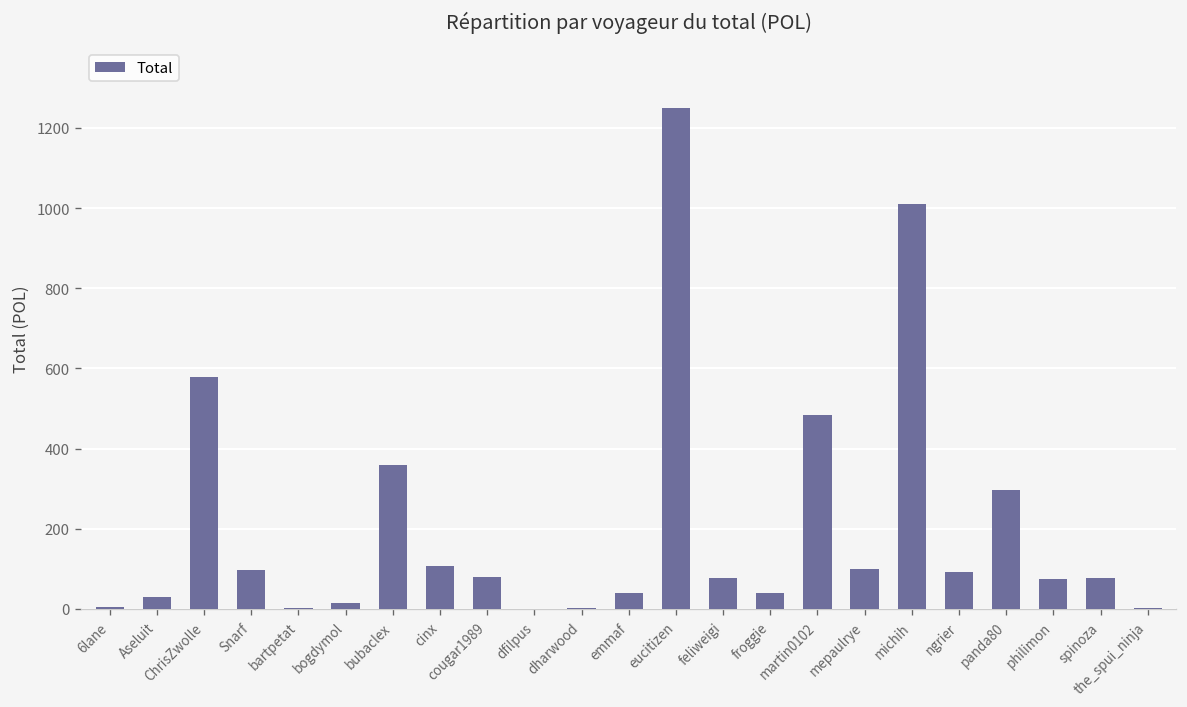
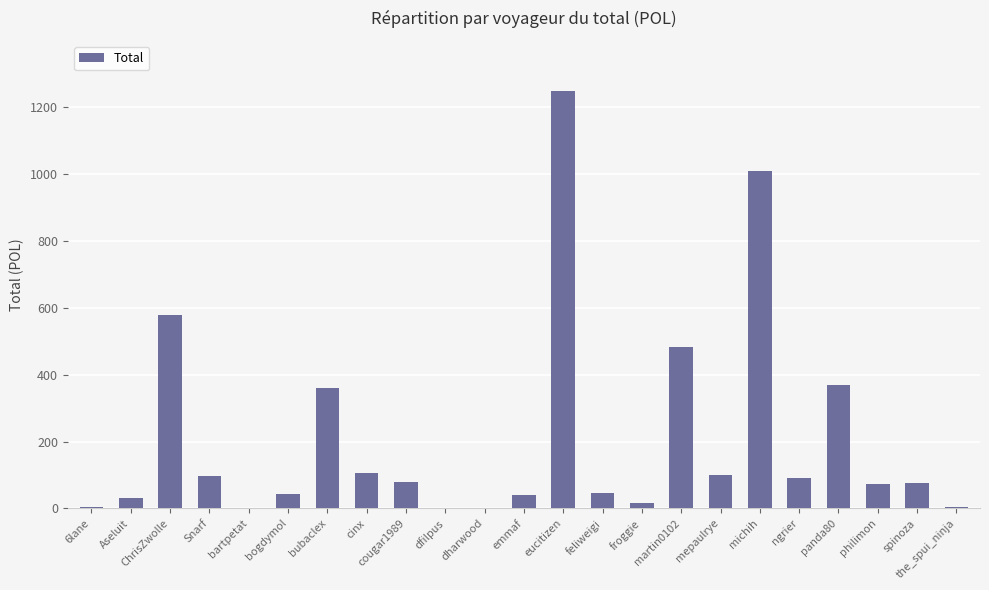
  {
    "Aseluit": 30,
    "ChrisZwolle": 580,
    "Snarf": 100,
-   "bogdymol": 10,
+   "bogdymol": 40,
    "bubaclex": 360,
    "cinx": 110,
    "cougar1989": 80,
    "emmaf": 40,
    "eucitizen": 1250,
-   "feliweigi": 80,
-   "froggie": 40,
+   "feliweigi": 40,
+   "froggie": 20,
    "martin0102": 480,
    "mepaulrye": 100,
    "michih": 1010,
    "ngrier": 90,
-   "panda80": 300,
+   "panda80": 370,
    "philimon": 70,
    "spinoza": 80
  }
